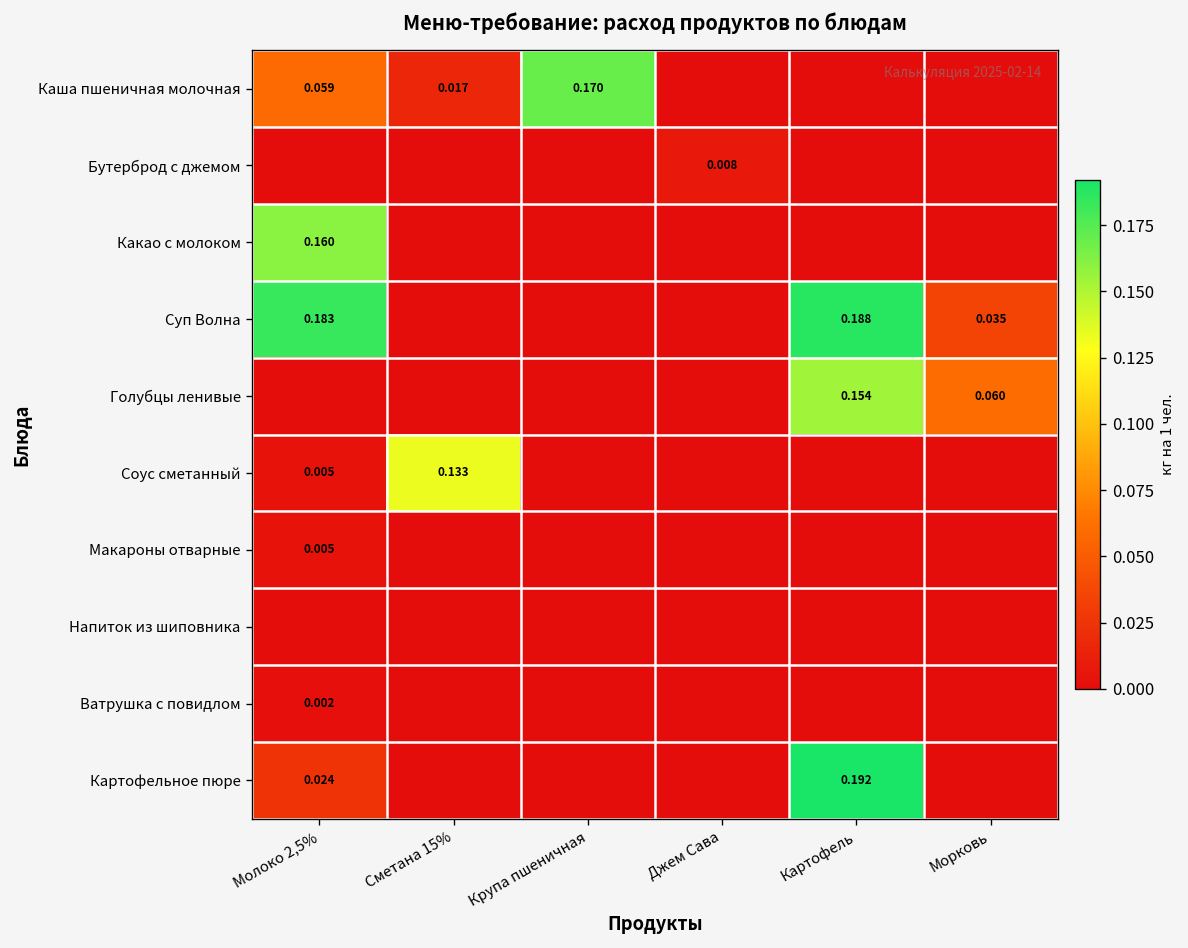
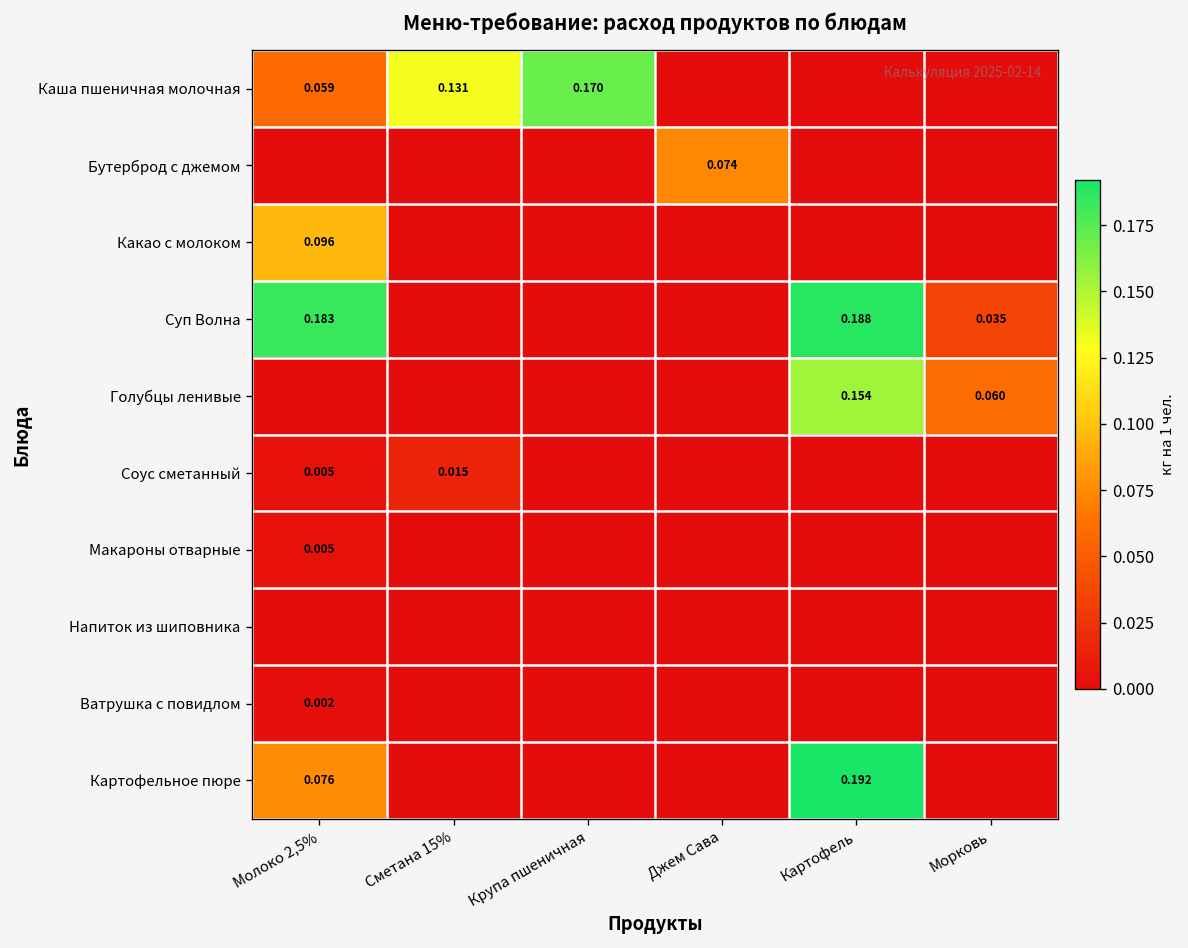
  {
    "Каша пшеничная молочная": {
      "Молоко 2,5%": 0.059,
-     "Сметана 15%": 0.017,
+     "Сметана 15%": 0.131,
      "Крупа пшеничная": 0.170
    },
    "Бутерброд с джемом": {
-     "Джем Сава": 0.008
+     "Джем Сава": 0.074
    },
    "Какао с молоком": {
-     "Молоко 2,5%": 0.160
+     "Молоко 2,5%": 0.096
    },
    "Суп Волна": {
      "Молоко 2,5%": 0.183,
      "Картофель": 0.188,
      "Морковь": 0.035
    },
    "Голубцы ленивые": {
      "Картофель": 0.154,
      "Морковь": 0.060
    },
    "Соус сметанный": {
      "Молоко 2,5%": 0.005,
-     "Сметана 15%": 0.133
+     "Сметана 15%": 0.015
    },
    "Макароны отварные": {
      "Молоко 2,5%": 0.005
    },
    "Ватрушка с повидлом": {
      "Молоко 2,5%": 0.002
    },
    "Картофельное пюре": {
-     "Молоко 2,5%": 0.024,
+     "Молоко 2,5%": 0.076,
      "Картофель": 0.192
    }
  }
